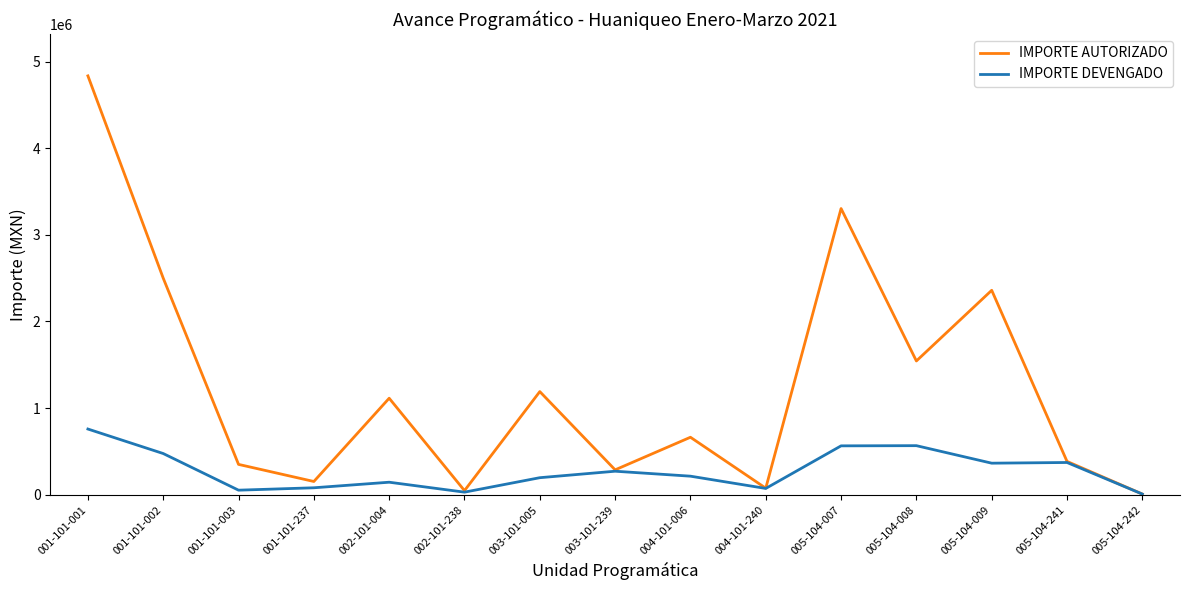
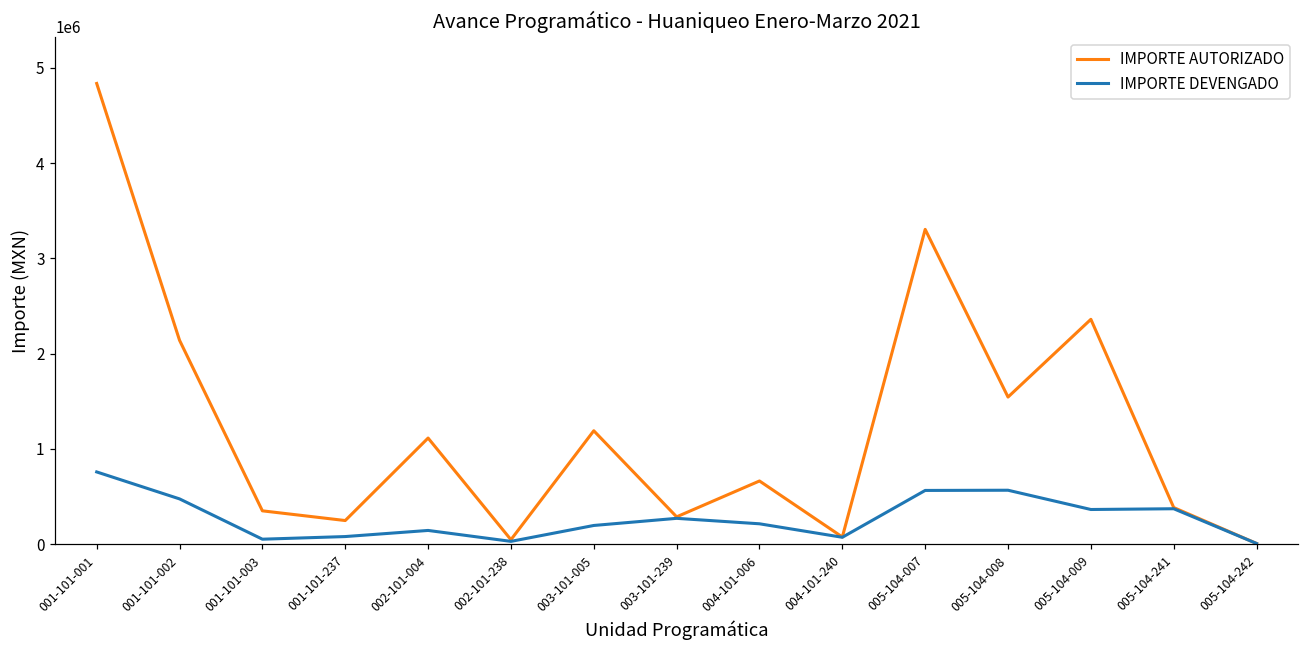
  {
    "IMPORTE AUTORIZADO": {
      "001-101-001": 4800000,
-     "001-101-002": 2500000,
+     "001-101-002": 2100000,
      "001-101-003": 400000,
-     "001-101-237": 150000,
+     "001-101-237": 250000,
      "002-101-004": 1100000,
      "003-101-005": 1200000,
      "004-101-006": 700000,
      "005-104-007": 3300000,
      "005-104-008": 1500000,
      "005-104-009": 2400000
    },
    "IMPORTE DEVENGADO": {
      "001-101-001": 800000,
      "001-101-002": 500000,
      "001-101-003": 100000,
      "001-101-237": 100000,
      "002-101-004": 100000,
      "003-101-005": 200000,
      "004-101-006": 200000,
      "005-104-007": 600000,
      "005-104-008": 600000,
      "005-104-009": 400000
    }
  }
